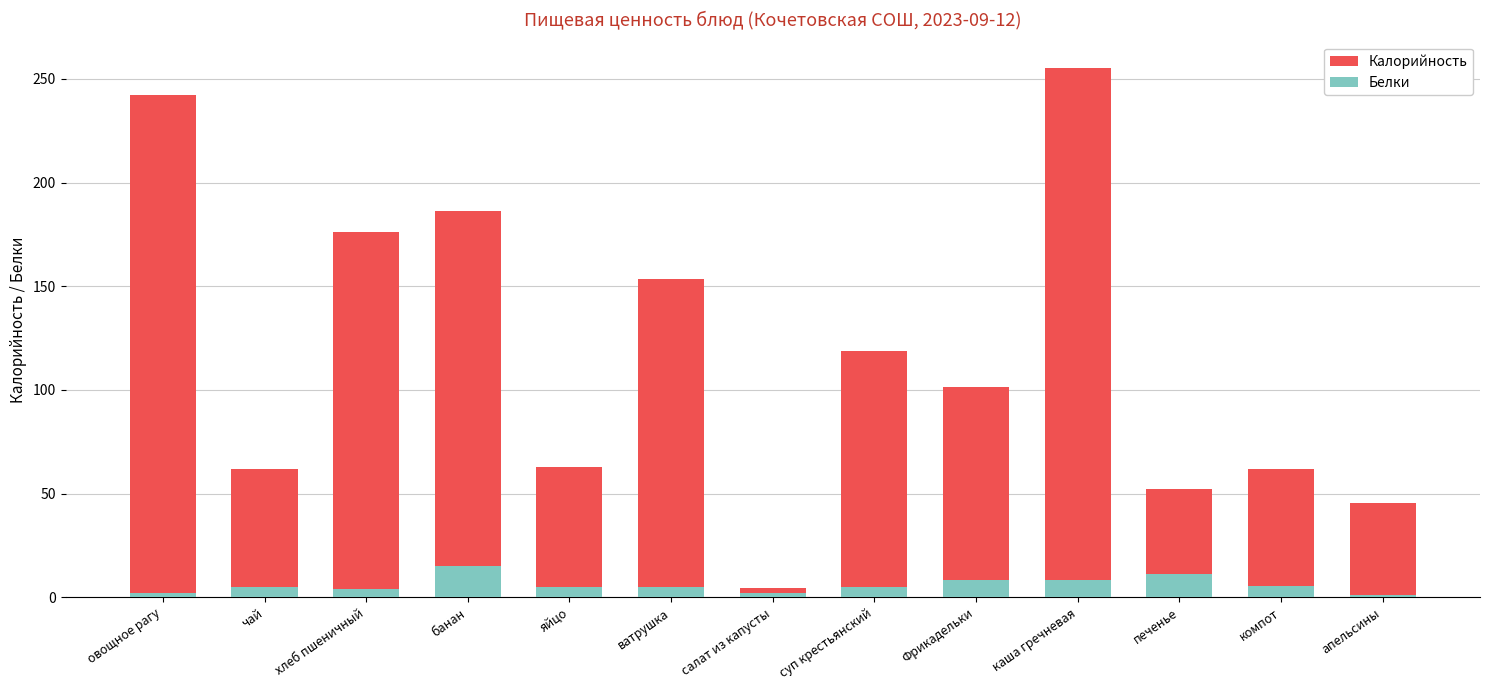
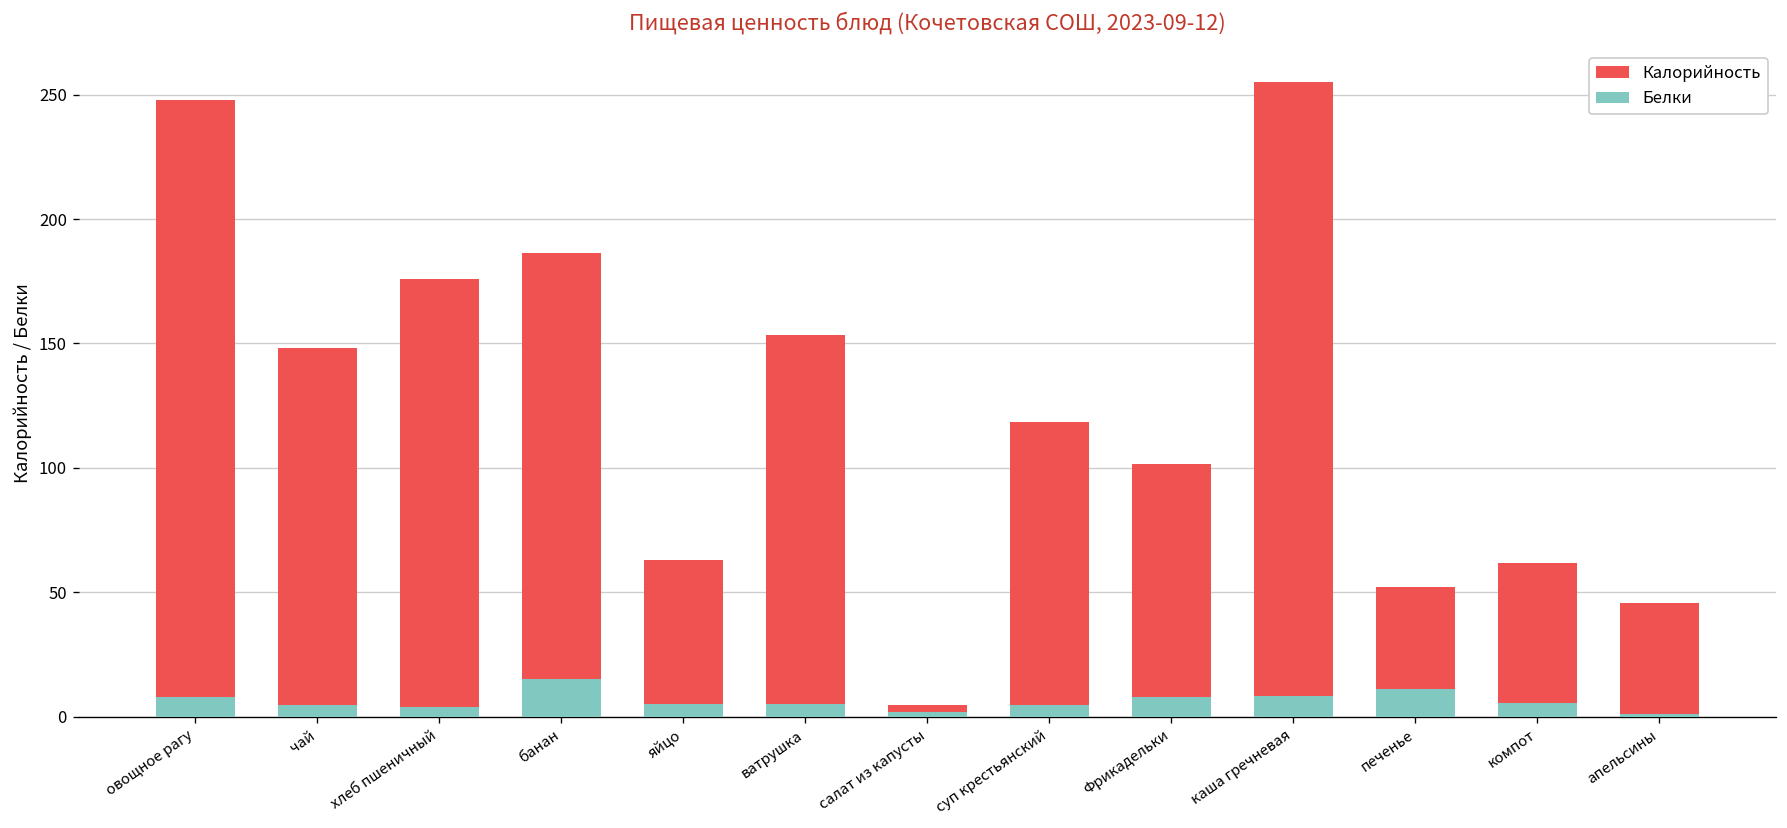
  {
    "Калорийность": {
-     "овощное рагу": 242,
-     "чай": 62,
+     "овощное рагу": 248,
+     "чай": 148,
      "хлеб пшеничный": 176,
      "банан": 186,
      "яйцо": 63,
      "ватрушка": 154,
      "салат из капусты": 5,
      "суп крестьянский": 119,
      "Фрикадельки": 101,
      "каша гречневая": 255,
      "печенье": 52,
      "компот": 62,
      "апельсины": 46
    },
    "Белки": {
-     "овощное рагу": 2
+     "овощное рагу": 8
    }
  }
